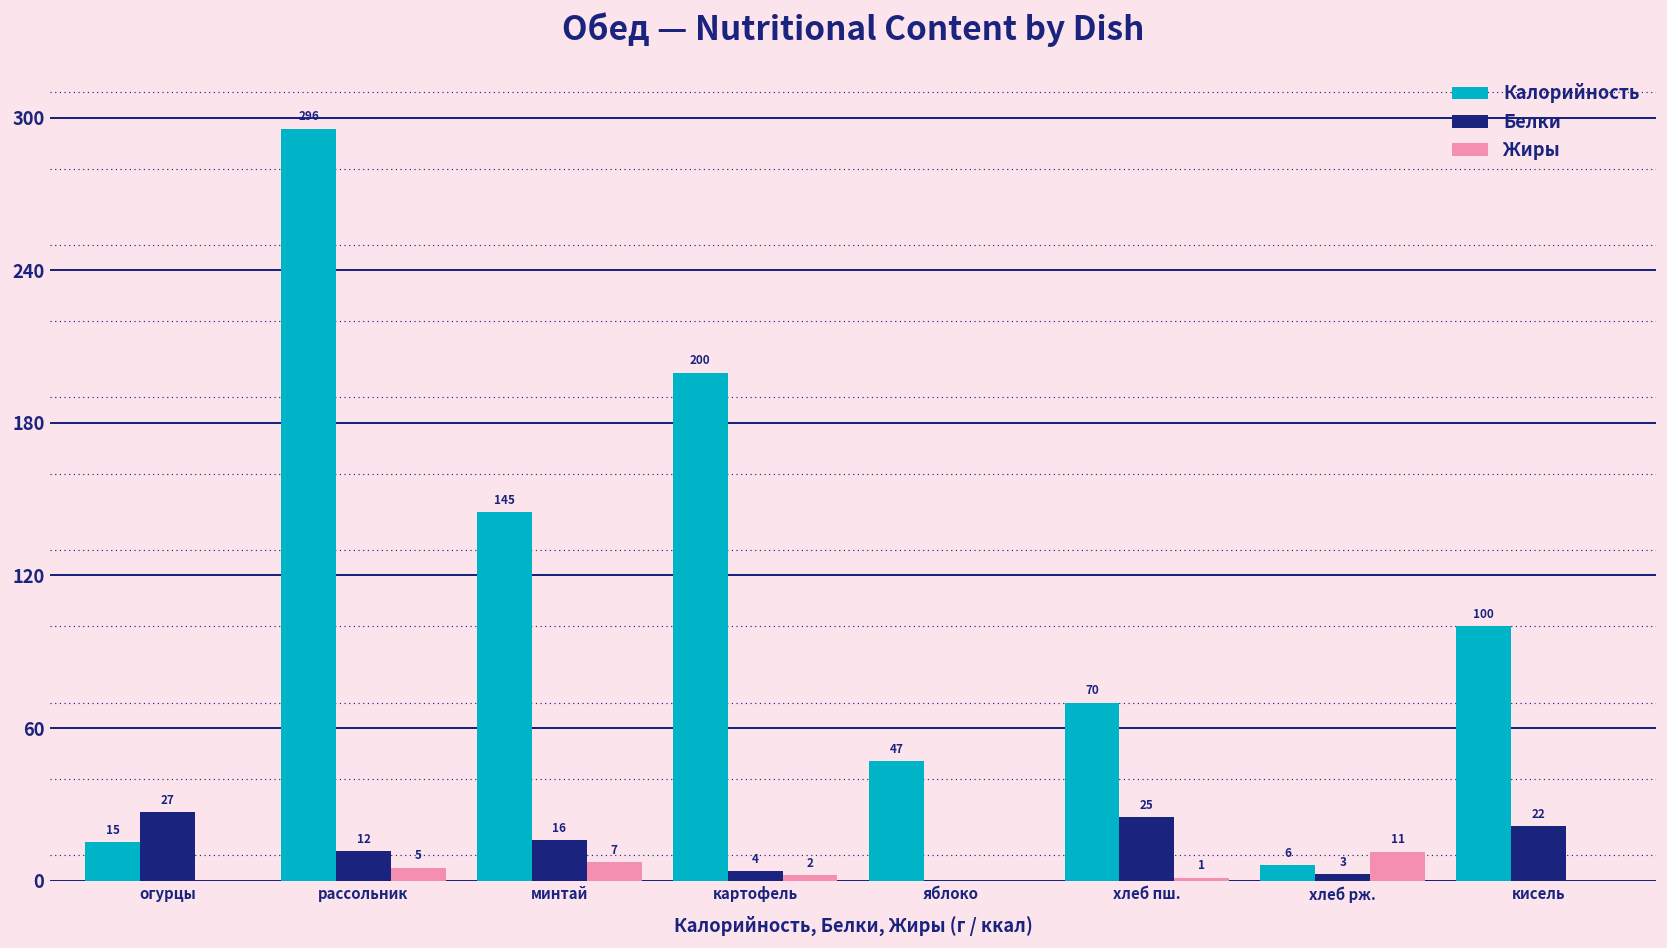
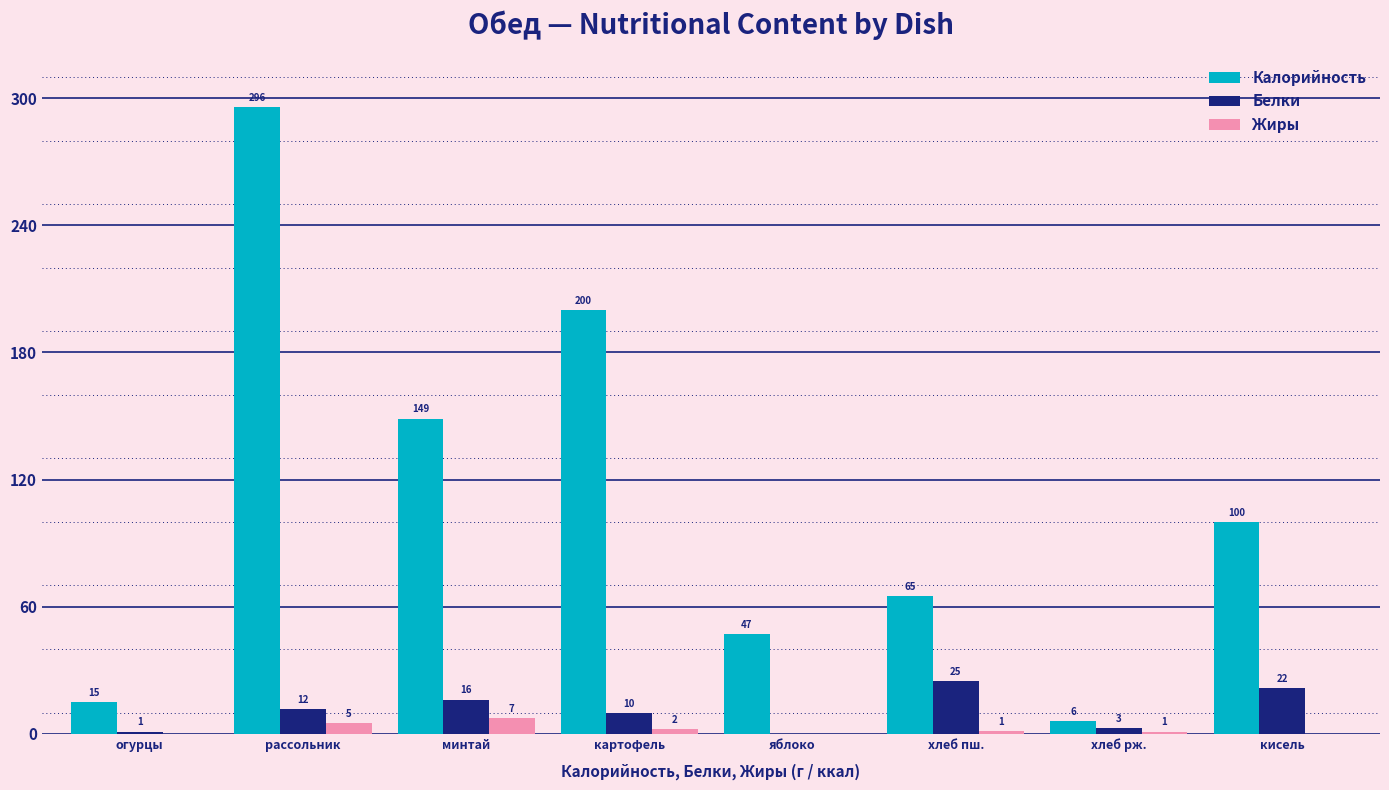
  {
    "Калорийность": {
      "огурцы": 15,
      "рассольник": 296,
-     "минтай": 145,
+     "минтай": 149,
      "картофель": 200,
      "яблоко": 47,
-     "хлеб пш.": 70,
+     "хлеб пш.": 65,
      "хлеб рж.": 6,
      "кисель": 100
    },
    "Белки": {
-     "огурцы": 27,
+     "огурцы": 1,
      "рассольник": 12,
      "минтай": 16,
-     "картофель": 4,
+     "картофель": 10,
      "хлеб пш.": 25,
      "хлеб рж.": 3,
      "кисель": 22
    },
    "Жиры": {
      "рассольник": 5,
      "минтай": 7,
      "картофель": 2,
      "хлеб пш.": 1,
-     "хлеб рж.": 11
+     "хлеб рж.": 1
    }
  }
